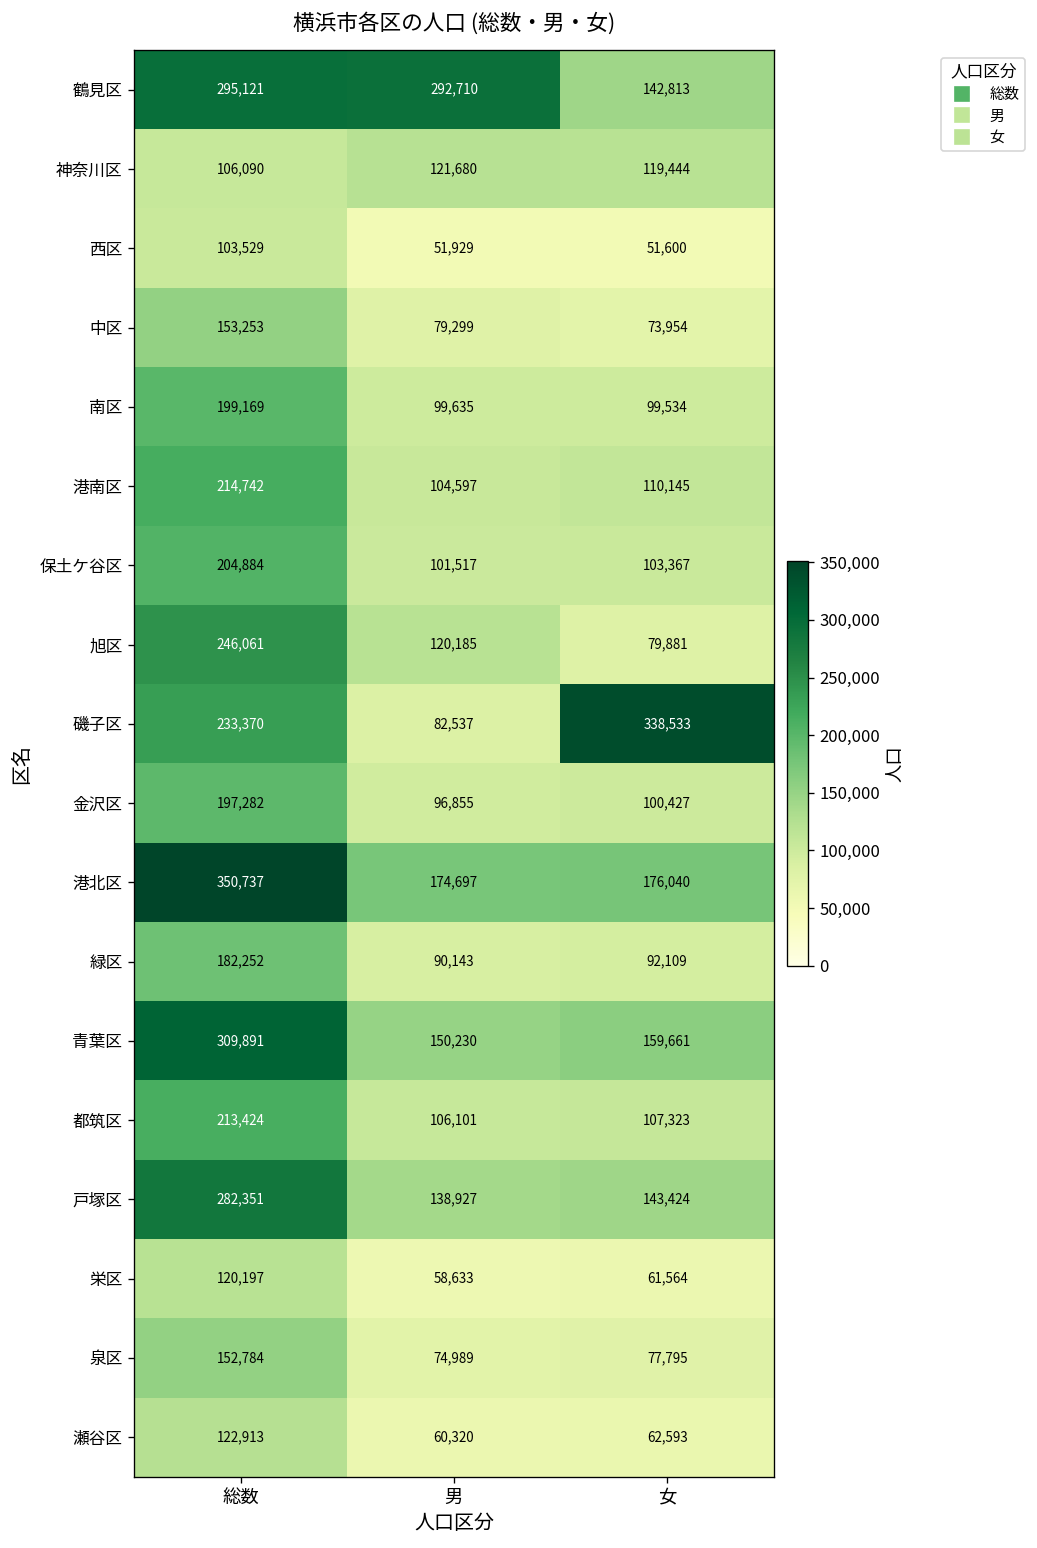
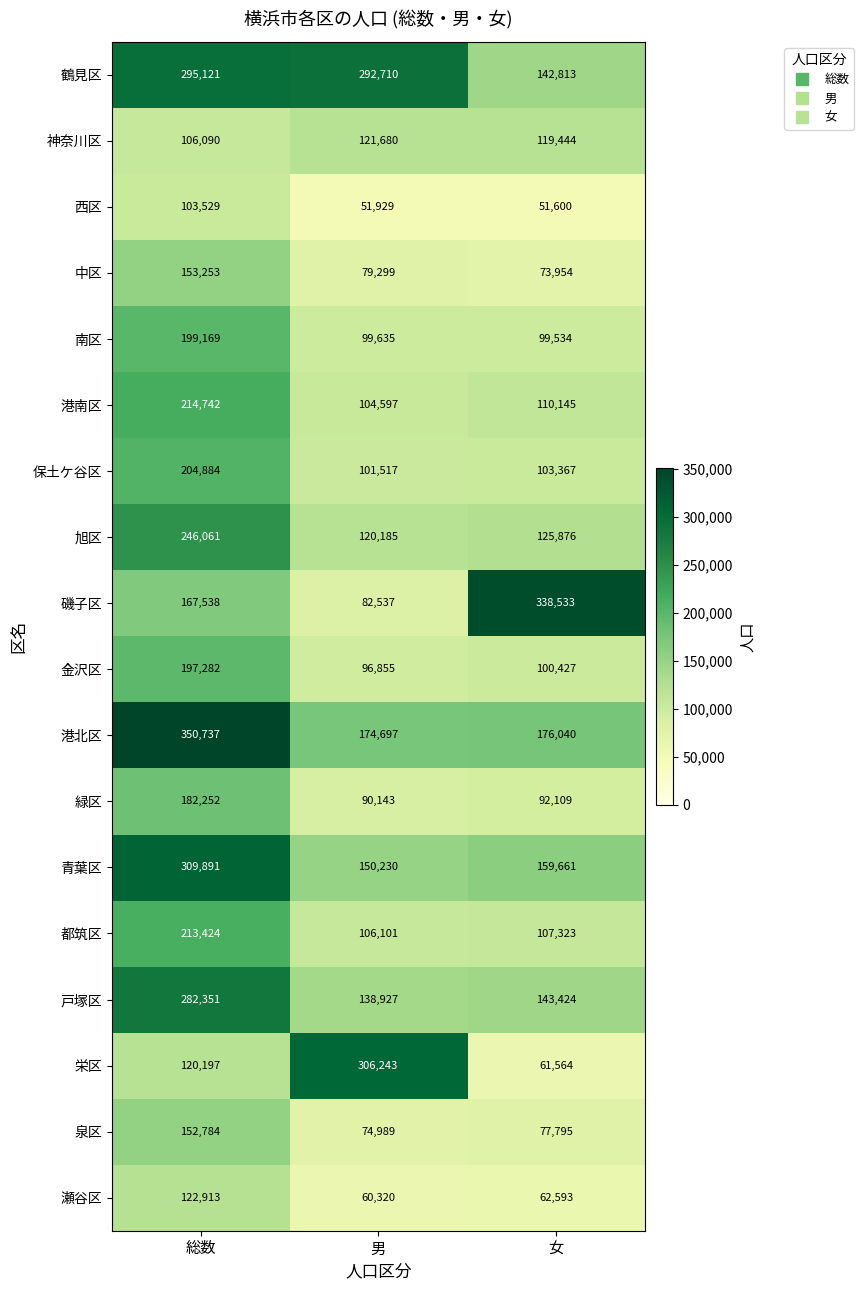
  {
    "鶴見区": {
      "総数": "295,121",
      "男": "292,710",
      "女": "142,813"
    },
    "神奈川区": {
      "総数": "106,090",
      "男": "121,680",
      "女": "119,444"
    },
    "西区": {
      "総数": "103,529",
      "男": "51,929",
      "女": "51,600"
    },
    "中区": {
      "総数": "153,253",
      "男": "79,299",
      "女": "73,954"
    },
    "南区": {
      "総数": "199,169",
      "男": "99,635",
      "女": "99,534"
    },
    "港南区": {
      "総数": "214,742",
      "男": "104,597",
      "女": "110,145"
    },
    "保土ケ谷区": {
      "総数": "204,884",
      "男": "101,517",
      "女": "103,367"
    },
    "旭区": {
      "総数": "246,061",
      "男": "120,185",
-     "女": "79,881"
+     "女": "125,876"
    },
    "磯子区": {
-     "総数": "233,370",
+     "総数": "167,538",
      "男": "82,537",
      "女": "338,533"
    },
    "金沢区": {
      "総数": "197,282",
      "男": "96,855",
      "女": "100,427"
    },
    "港北区": {
      "総数": "350,737",
      "男": "174,697",
      "女": "176,040"
    },
    "緑区": {
      "総数": "182,252",
      "男": "90,143",
      "女": "92,109"
    },
    "青葉区": {
      "総数": "309,891",
      "男": "150,230",
      "女": "159,661"
    },
    "都筑区": {
      "総数": "213,424",
      "男": "106,101",
      "女": "107,323"
    },
    "戸塚区": {
      "総数": "282,351",
      "男": "138,927",
      "女": "143,424"
    },
    "栄区": {
      "総数": "120,197",
-     "男": "58,633",
+     "男": "306,243",
      "女": "61,564"
    },
    "泉区": {
      "総数": "152,784",
      "男": "74,989",
      "女": "77,795"
    },
    "瀬谷区": {
      "総数": "122,913",
      "男": "60,320",
      "女": "62,593"
    }
  }
